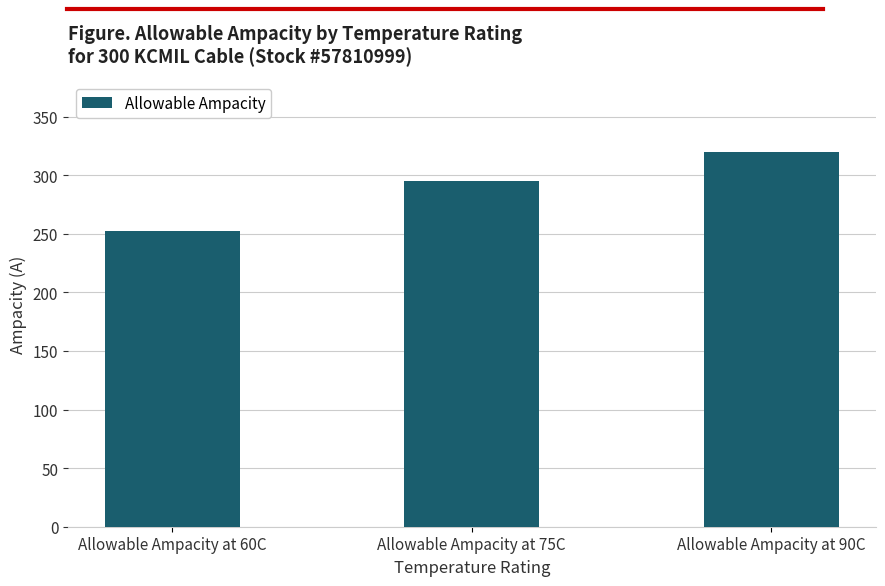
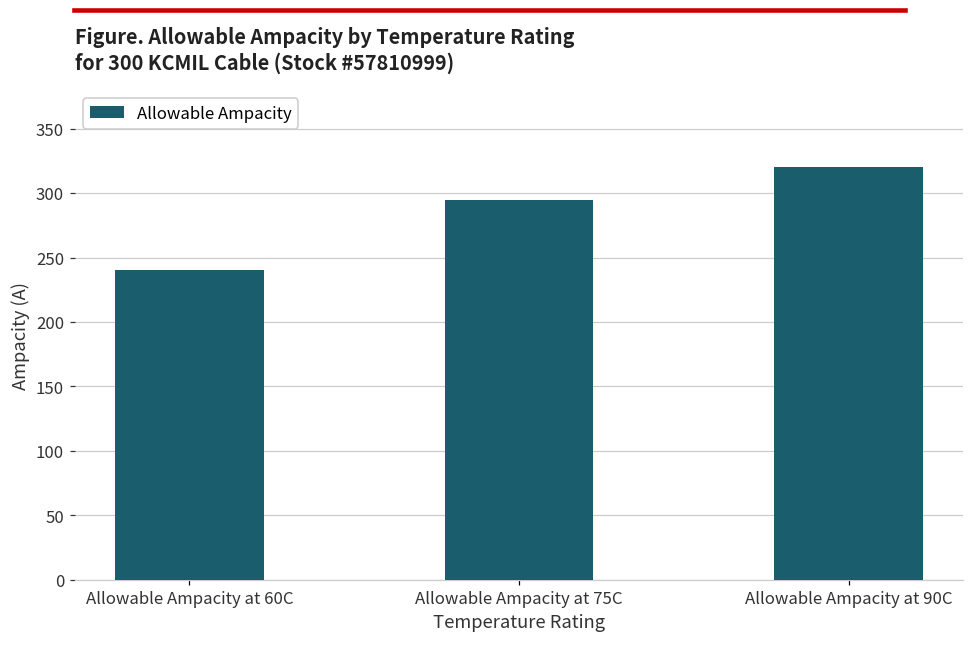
  {
-   "Allowable Ampacity at 60C": 252,
+   "Allowable Ampacity at 60C": 240,
    "Allowable Ampacity at 75C": 295,
    "Allowable Ampacity at 90C": 320
  }
